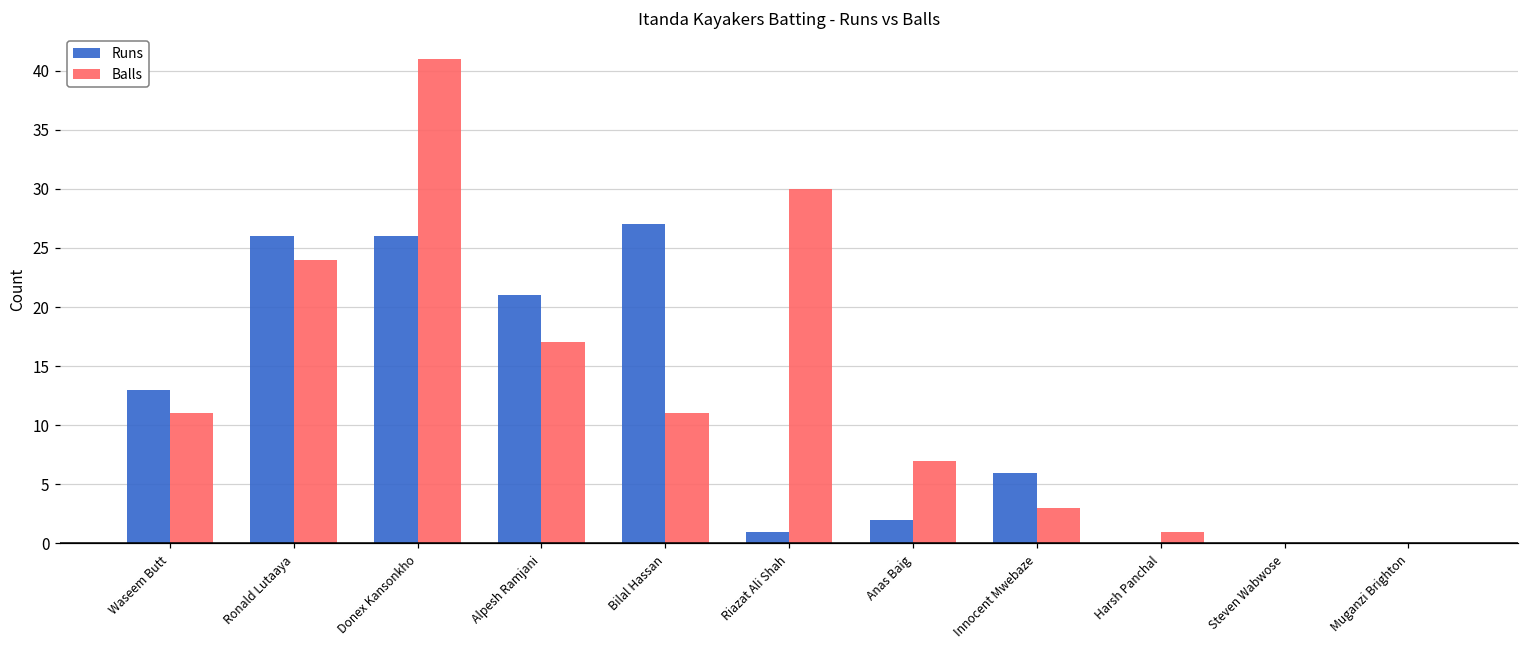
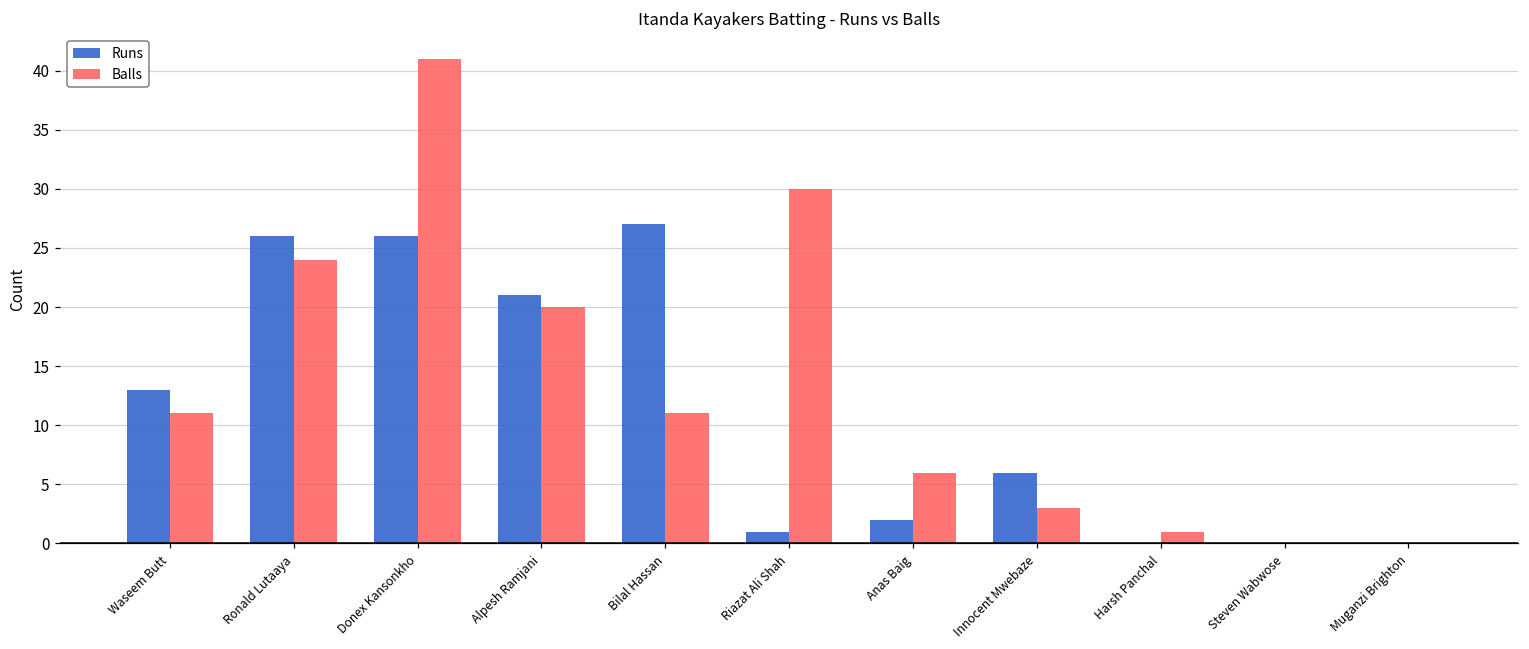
  {
    "Runs": {
      "Waseem Butt": 13,
      "Ronald Lutaaya": 26,
      "Donex Kansonkho": 26,
      "Alpesh Ramjani": 21,
      "Bilal Hassan": 27,
      "Riazat Ali Shah": 1,
      "Anas Baig": 2,
      "Innocent Mwebaze": 6,
      "Harsh Panchal": 0,
      "Steven Wabwose": 0,
      "Muganzi Brighton": 0
    },
    "Balls": {
      "Waseem Butt": 11,
      "Ronald Lutaaya": 24,
      "Donex Kansonkho": 41,
-     "Alpesh Ramjani": 17,
+     "Alpesh Ramjani": 20,
      "Bilal Hassan": 11,
      "Riazat Ali Shah": 30,
-     "Anas Baig": 7,
+     "Anas Baig": 6,
      "Innocent Mwebaze": 3,
      "Harsh Panchal": 1,
      "Steven Wabwose": 0,
      "Muganzi Brighton": 0
    }
  }
